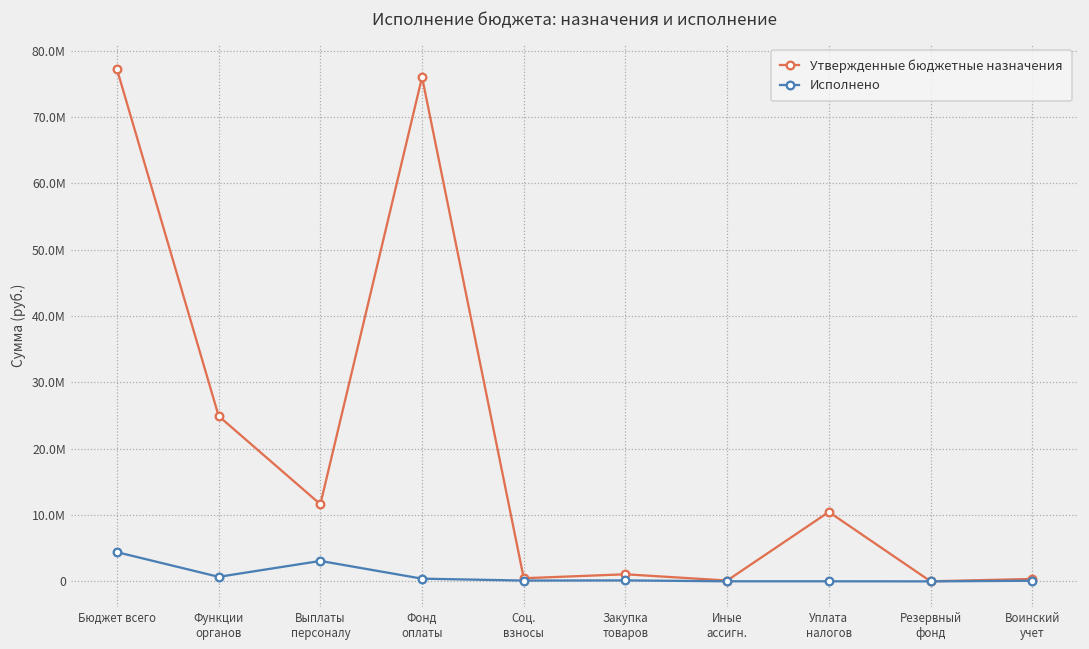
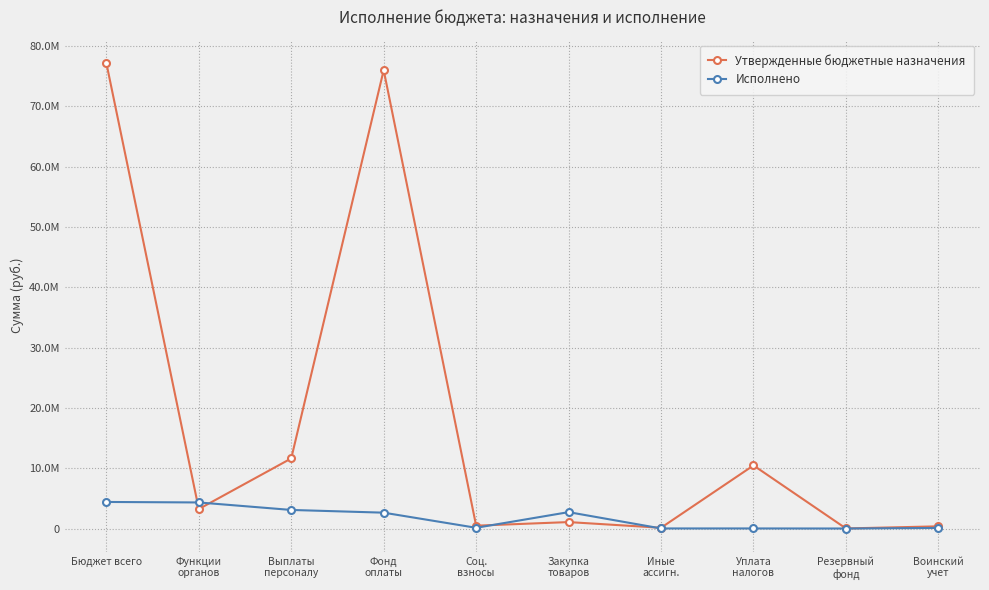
  {
    "Утвержденные бюджетные назначения": {
      "Бюджет всего": 77000000,
-     "Функции органов": 25000000,
+     "Функции органов": 3000000,
      "Выплаты персоналу": 12000000,
      "Фонд оплаты": 76000000,
      "Закупка товаров": 1000000,
      "Уплата налогов": 10000000
    },
    "Исполнено": {
      "Бюджет всего": 4000000,
-     "Функции органов": 1000000,
+     "Функции органов": 4000000,
      "Выплаты персоналу": 3000000,
-     "Фонд оплаты": 0,
-     "Закупка товаров": 0,
+     "Фонд оплаты": 3000000,
+     "Закупка товаров": 3000000,
      "Уплата налогов": 0
    }
  }
